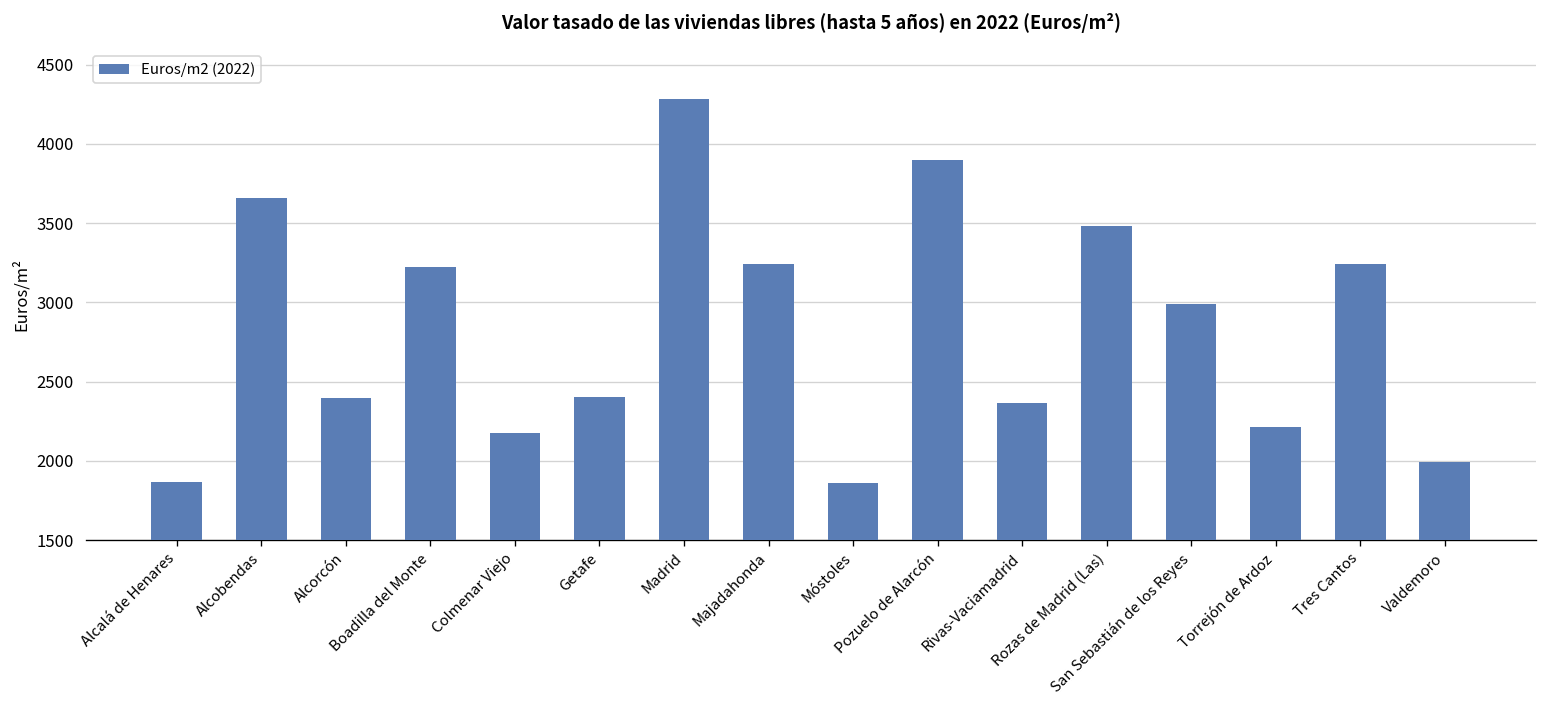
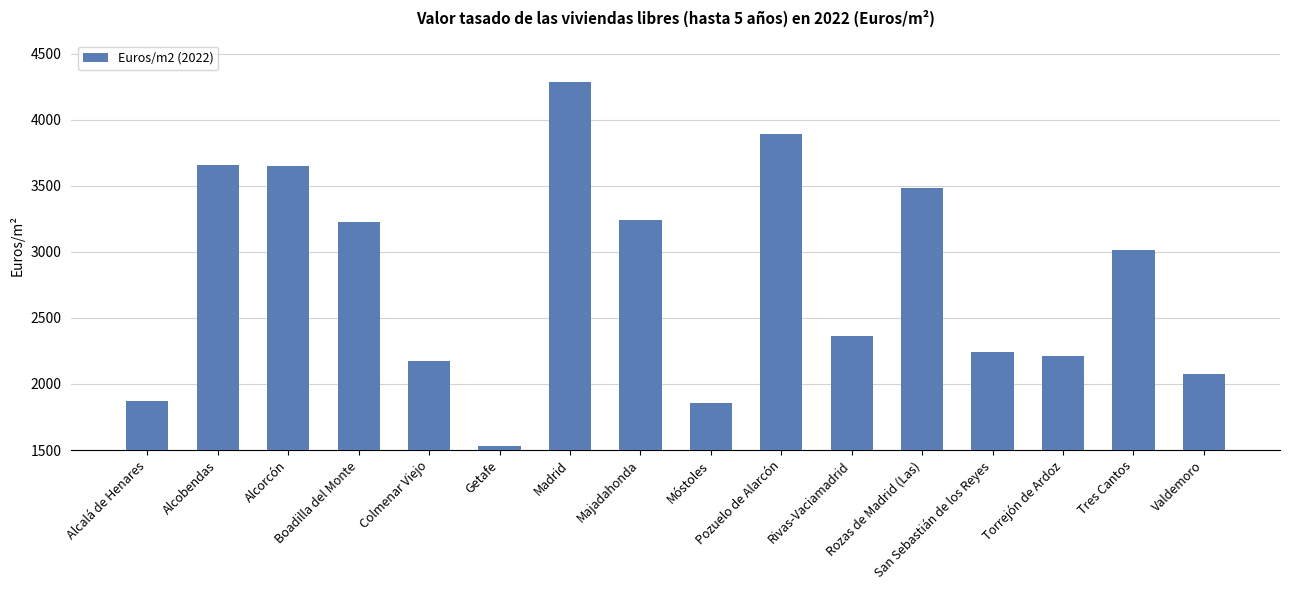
  {
    "Alcalá de Henares": 1870,
    "Alcobendas": 3660,
-   "Alcorcón": 2390,
+   "Alcorcón": 3650,
    "Boadilla del Monte": 3230,
    "Colmenar Viejo": 2180,
-   "Getafe": 2400,
+   "Getafe": 1530,
    "Madrid": 4280,
    "Majadahonda": 3240,
    "Móstoles": 1860,
    "Pozuelo de Alarcón": 3900,
    "Rivas-Vaciamadrid": 2360,
    "Rozas de Madrid (Las)": 3480,
-   "San Sebastián de los Reyes": 2990,
+   "San Sebastián de los Reyes": 2240,
    "Torrejón de Ardoz": 2210,
-   "Tres Cantos": 3240,
-   "Valdemoro": 1990
+   "Tres Cantos": 3010,
+   "Valdemoro": 2080
  }
